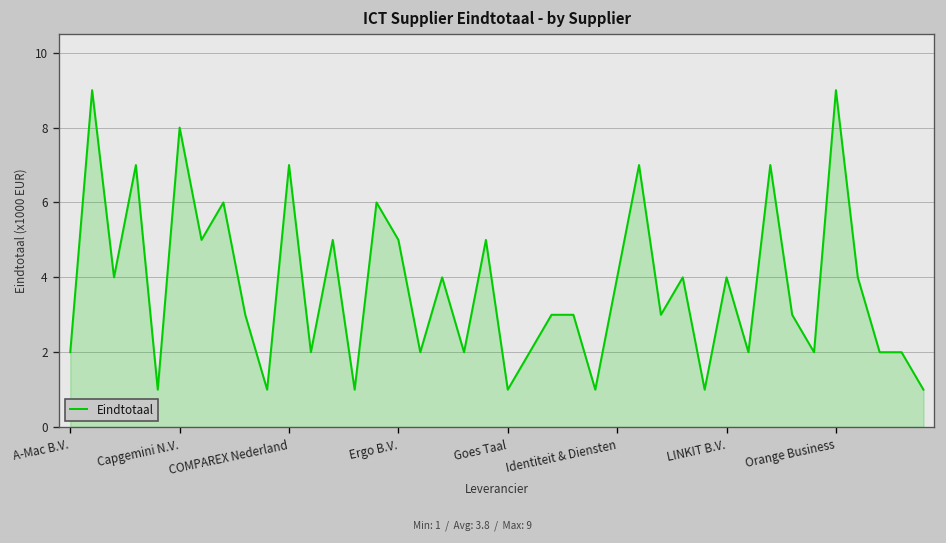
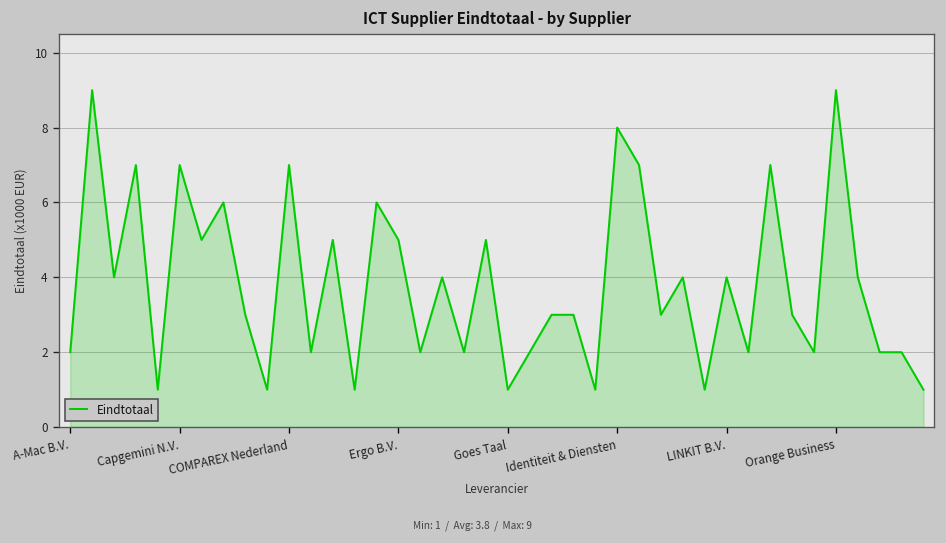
  {
    "A-Mac B.V.": 2,
-   "Capgemini N.V.": 8,
+   "Capgemini N.V.": 7,
    "COMPAREX Nederland": 7,
    "Ergo B.V.": 5,
    "Goes Taal": 1,
-   "Identiteit & Diensten": 4,
+   "Identiteit & Diensten": 8,
    "LINKIT B.V.": 4,
    "Orange Business": 9
  }
